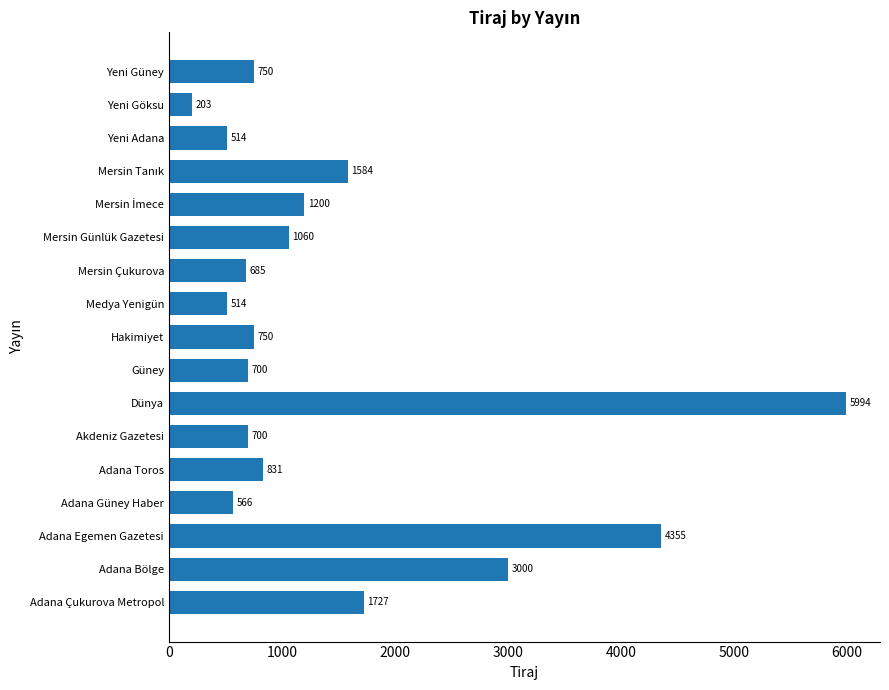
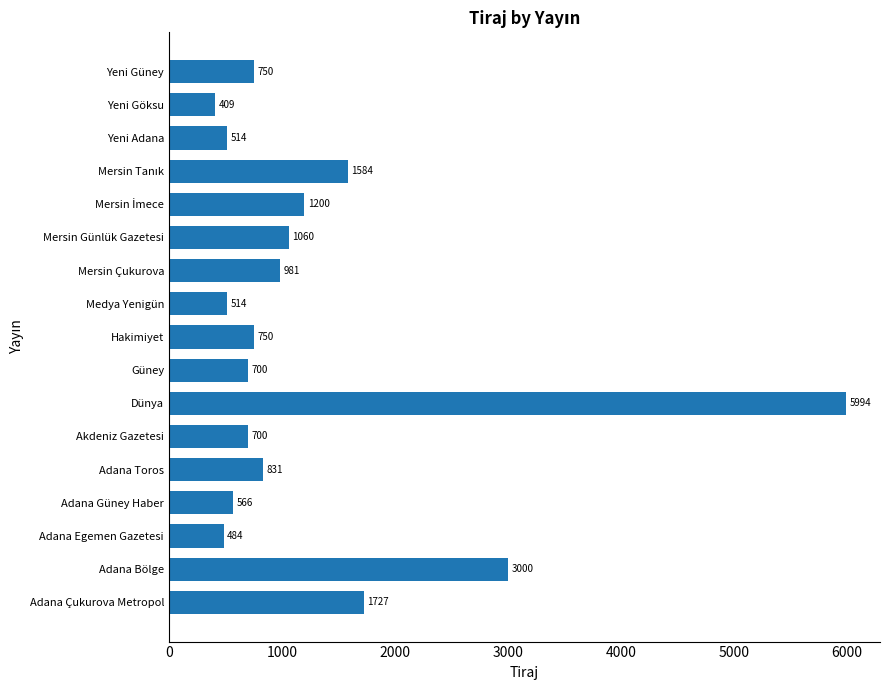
  {
    "Yeni Güney": 750,
-   "Yeni Göksu": 203,
+   "Yeni Göksu": 409,
    "Yeni Adana": 514,
    "Mersin Tanık": 1584,
    "Mersin İmece": 1200,
    "Mersin Günlük Gazetesi": 1060,
-   "Mersin Çukurova": 685,
+   "Mersin Çukurova": 981,
    "Medya Yenigün": 514,
    "Hakimiyet": 750,
    "Güney": 700,
    "Dünya": 5994,
    "Akdeniz Gazetesi": 700,
    "Adana Toros": 831,
    "Adana Güney Haber": 566,
-   "Adana Egemen Gazetesi": 4355,
+   "Adana Egemen Gazetesi": 484,
    "Adana Bölge": 3000,
    "Adana Çukurova Metropol": 1727
  }
